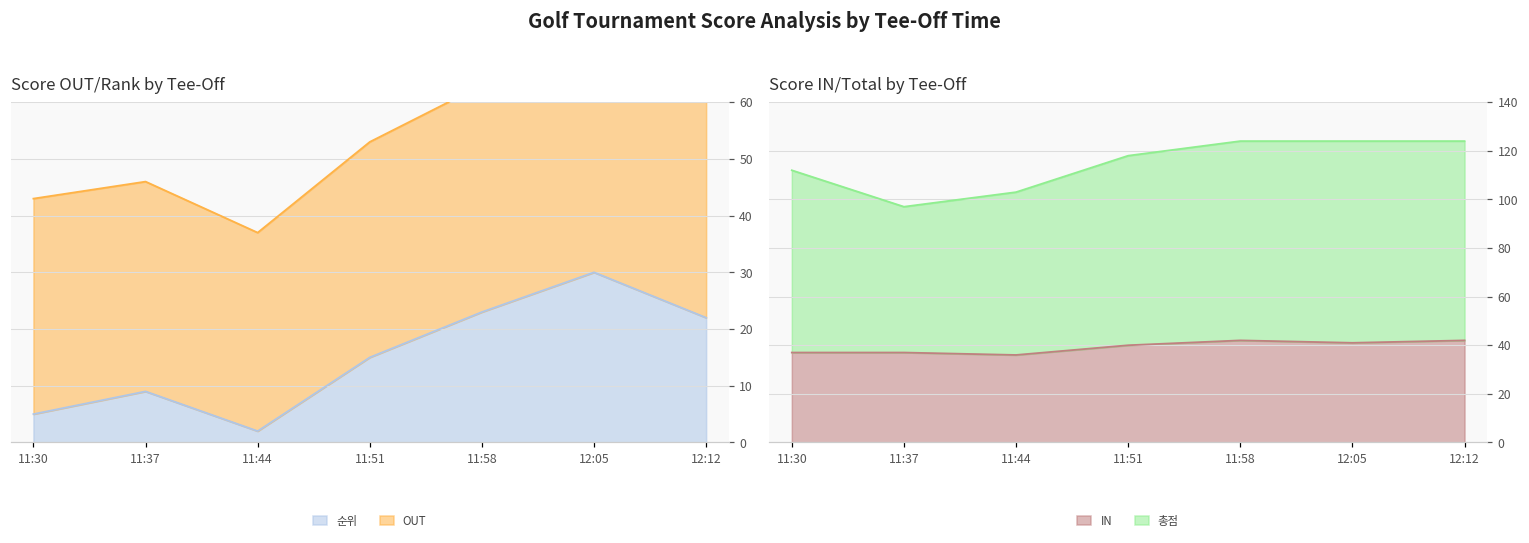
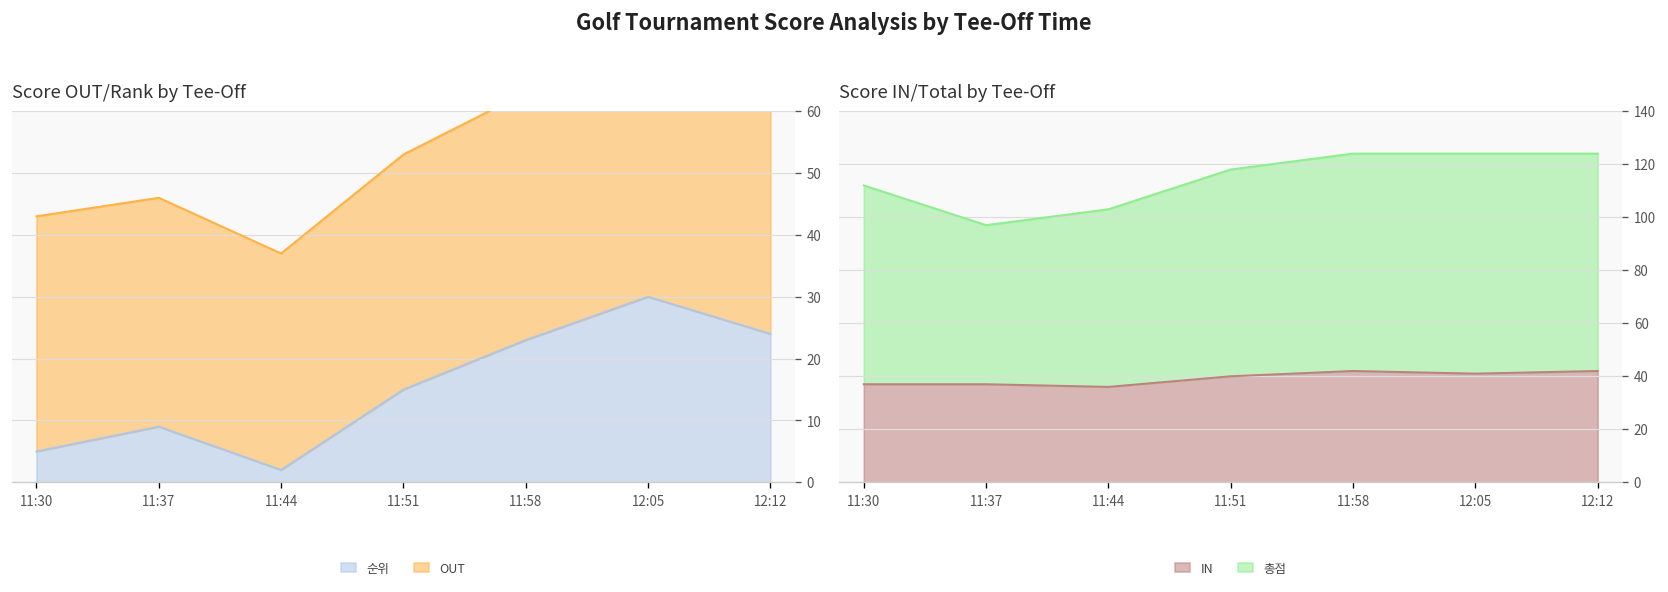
  {
    "Score OUT/Rank by Tee-Off": {
      "순위": {
        "11:30": 5,
        "11:37": 9,
        "11:44": 2,
        "11:51": 15,
        "11:58": 23,
        "12:05": 30,
-       "12:12": 22
+       "12:12": 24
      },
      "OUT": {
        "11:30": 38,
        "11:37": 37,
        "11:44": 35,
        "11:51": 38
      }
    },
    "Score IN/Total by Tee-Off": {
      "IN": {
        "11:30": 37,
        "11:37": 37,
        "11:44": 36,
        "11:51": 40,
        "11:58": 42,
        "12:05": 41,
        "12:12": 42
      }
    }
  }
